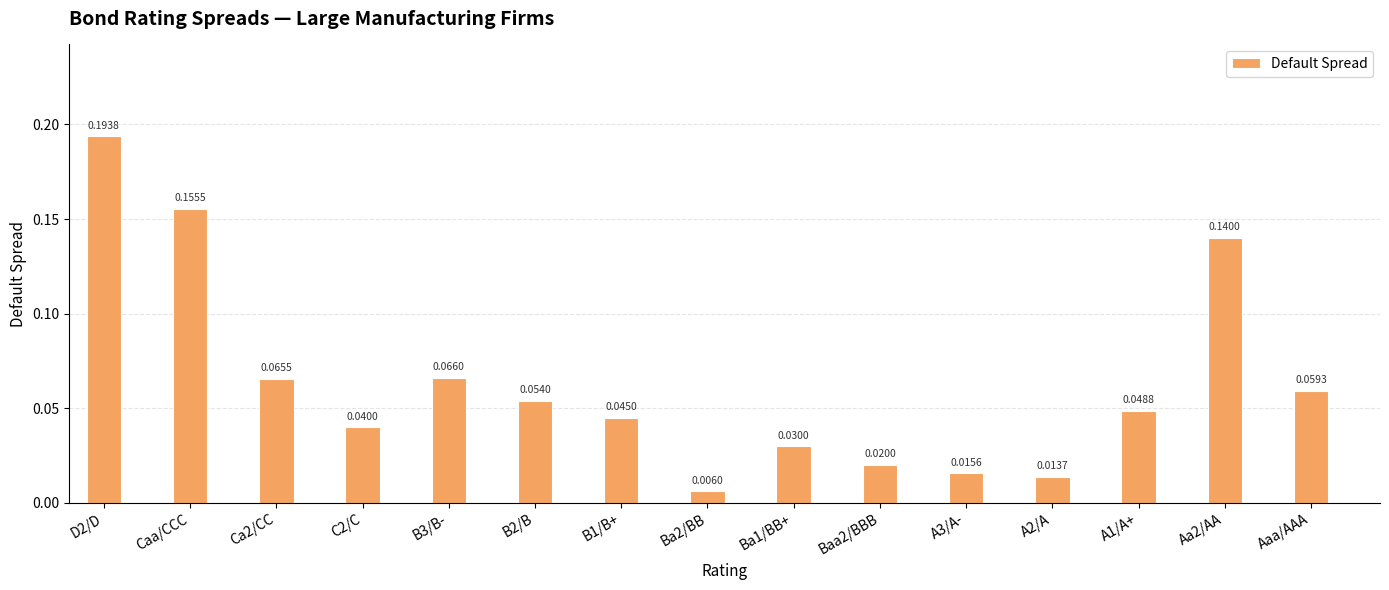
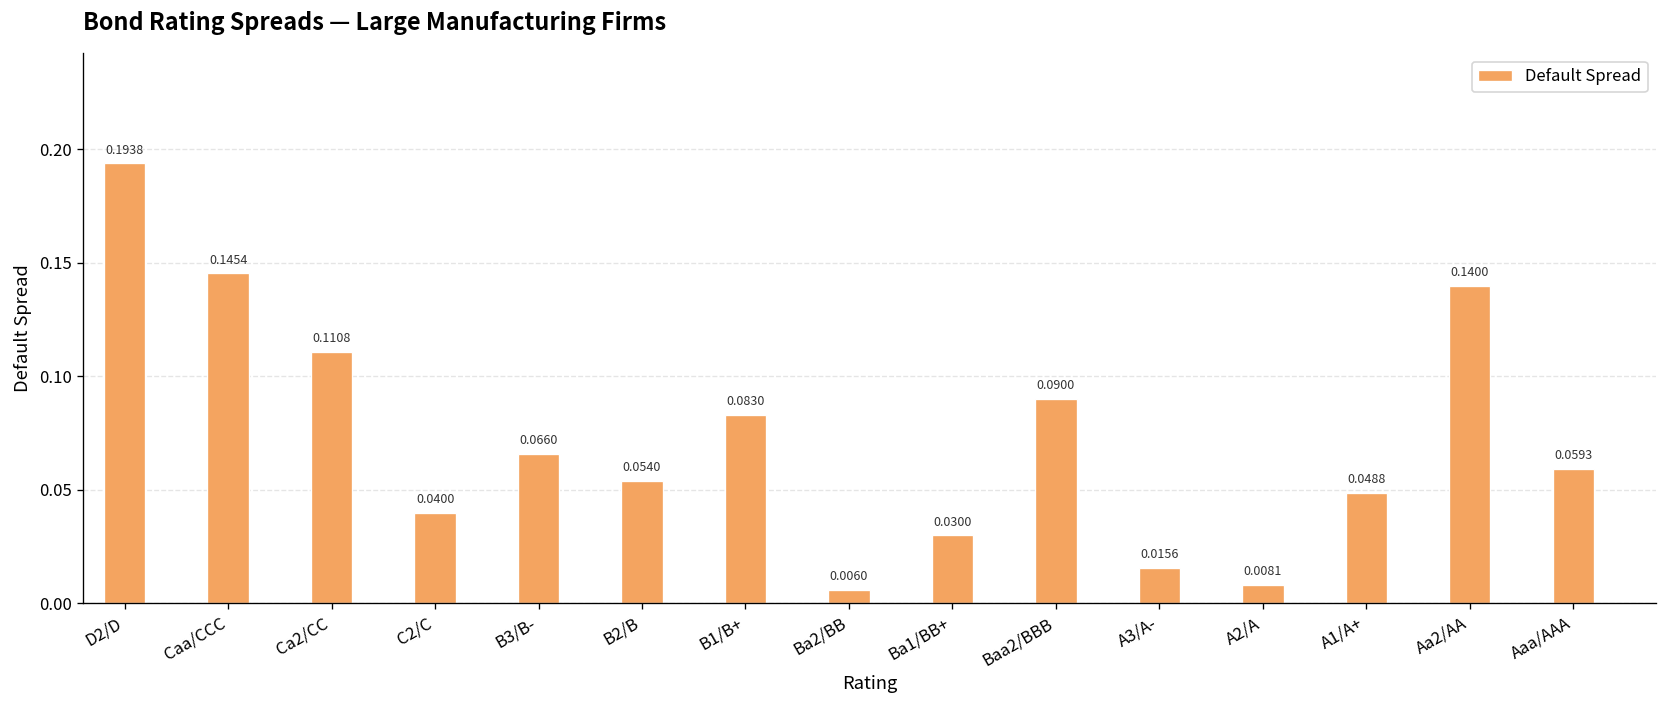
  {
    "D2/D": 0.1938,
-   "Caa/CCC": 0.1555,
-   "Ca2/CC": 0.0655,
+   "Caa/CCC": 0.1454,
+   "Ca2/CC": 0.1108,
    "C2/C": 0.0400,
    "B3/B-": 0.0660,
    "B2/B": 0.0540,
-   "B1/B+": 0.0450,
+   "B1/B+": 0.0830,
    "Ba2/BB": 0.0060,
    "Ba1/BB+": 0.0300,
-   "Baa2/BBB": 0.0200,
+   "Baa2/BBB": 0.0900,
    "A3/A-": 0.0156,
-   "A2/A": 0.0137,
+   "A2/A": 0.0081,
    "A1/A+": 0.0488,
    "Aa2/AA": 0.1400,
    "Aaa/AAA": 0.0593
  }
